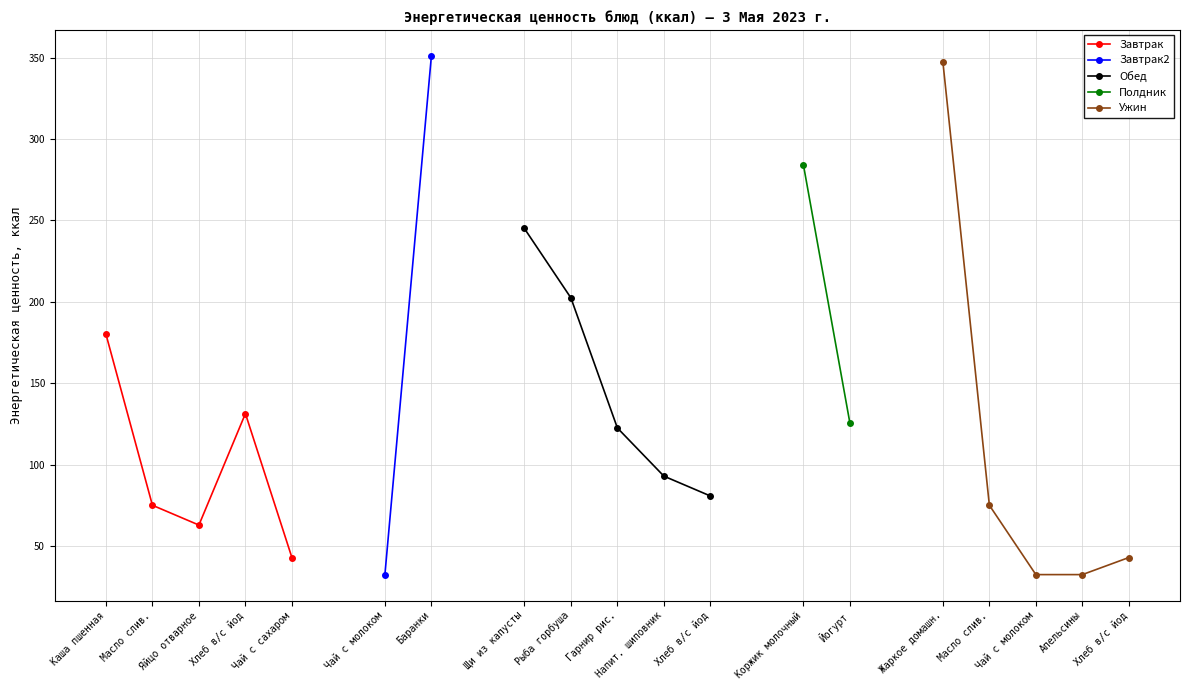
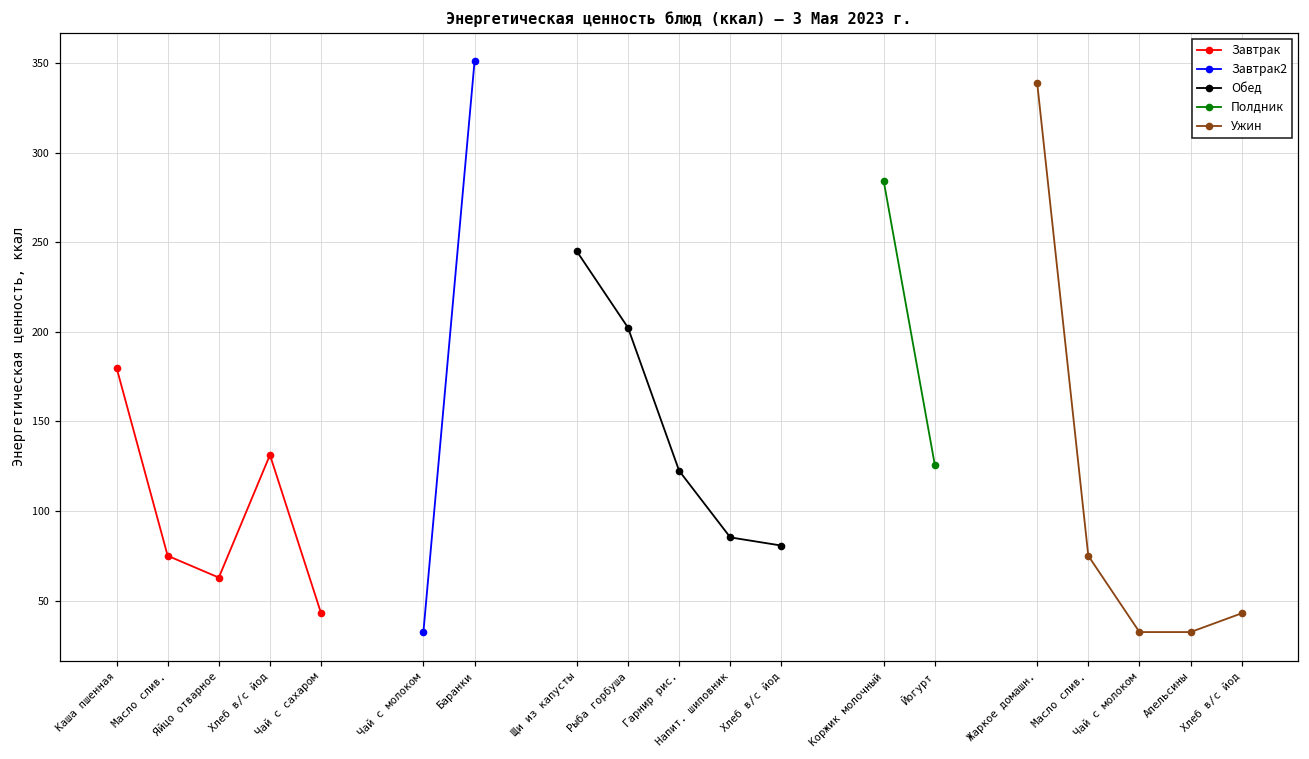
  {
    "Завтрак": {
      "Каша пшенная": 180,
      "Масло слив.": 75,
      "Яйцо отварное": 63,
      "Хлеб в/с йод": 131,
      "Чай с сахаром": 43
    },
    "Завтрак2": {
      "Чай с молоком": 32,
      "Баранки": 351
    },
    "Обед": {
      "Щи из капусты": 245,
      "Рыба горбуша": 202,
      "Гарнир рис.": 122,
-     "Напит. шиповник": 93,
+     "Напит. шиповник": 85,
      "Хлеб в/с йод": 81
    },
    "Полдник": {
      "Коржик молочный": 284,
      "Йогурт": 126
    },
    "Ужин": {
-     "Жаркое домашн.": 347,
+     "Жаркое домашн.": 339,
      "Масло слив.": 75,
      "Чай с молоком": 32,
      "Апельсины": 32,
      "Хлеб в/с йод": 43
    }
  }
